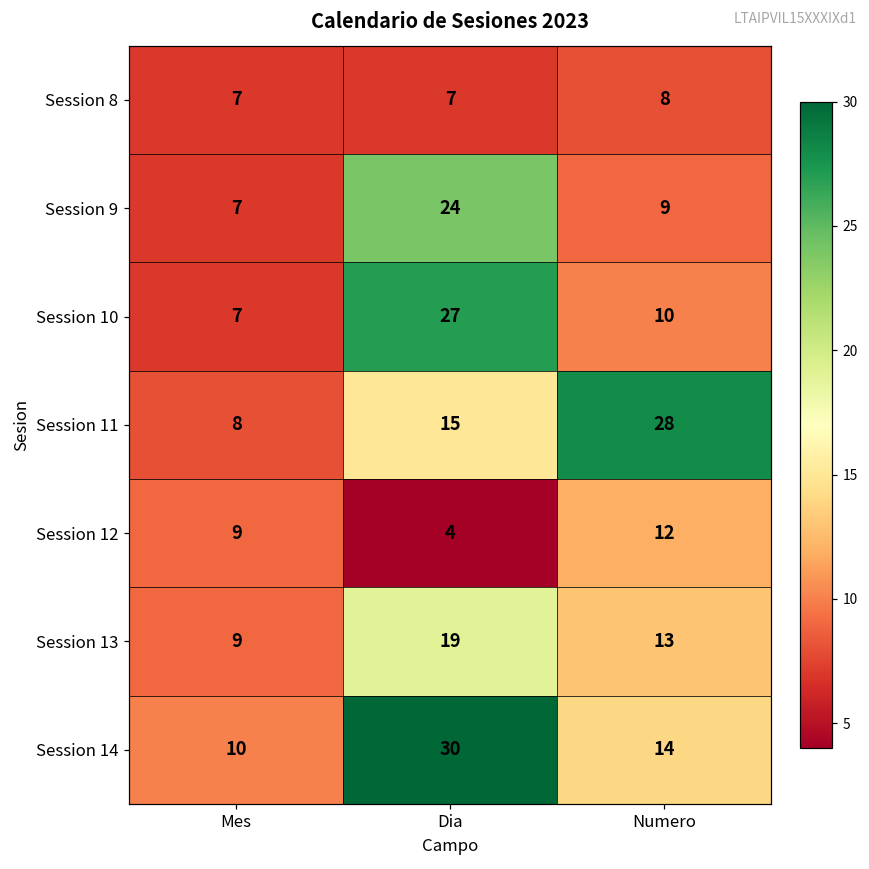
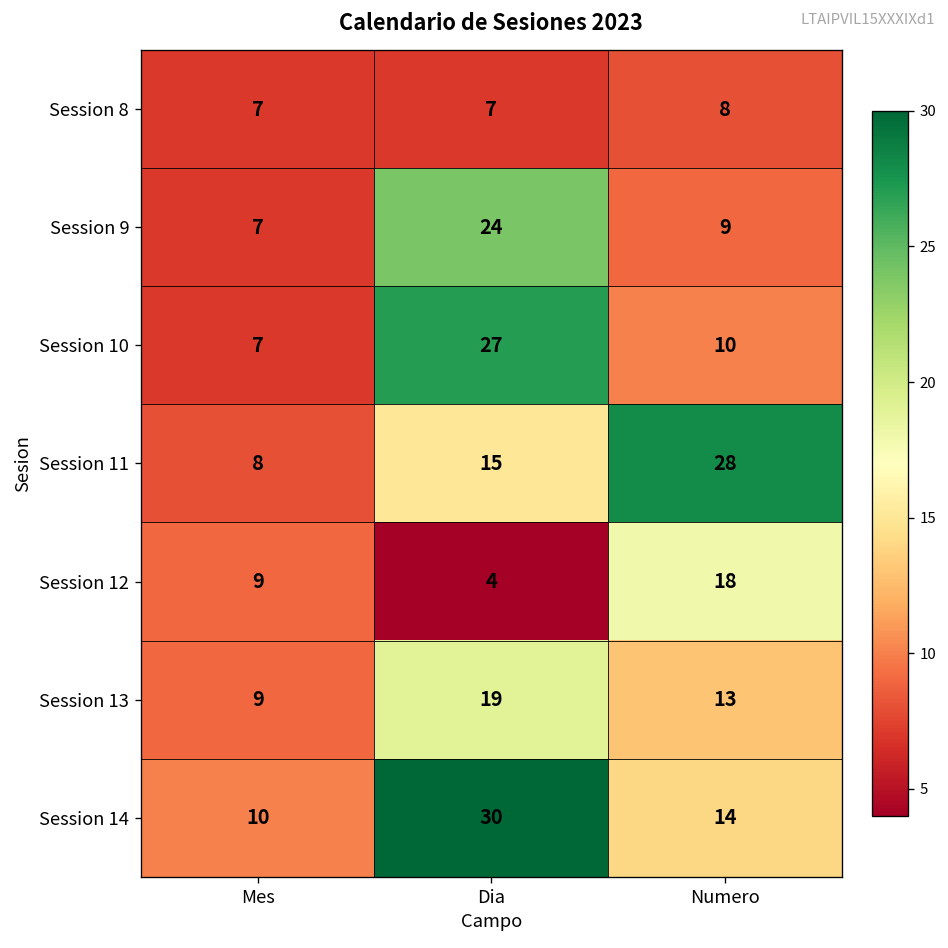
  {
    "Session 8": {
      "Mes": 7,
      "Dia": 7,
      "Numero": 8
    },
    "Session 9": {
      "Mes": 7,
      "Dia": 24,
      "Numero": 9
    },
    "Session 10": {
      "Mes": 7,
      "Dia": 27,
      "Numero": 10
    },
    "Session 11": {
      "Mes": 8,
      "Dia": 15,
      "Numero": 28
    },
    "Session 12": {
      "Mes": 9,
      "Dia": 4,
-     "Numero": 12
+     "Numero": 18
    },
    "Session 13": {
      "Mes": 9,
      "Dia": 19,
      "Numero": 13
    },
    "Session 14": {
      "Mes": 10,
      "Dia": 30,
      "Numero": 14
    }
  }
